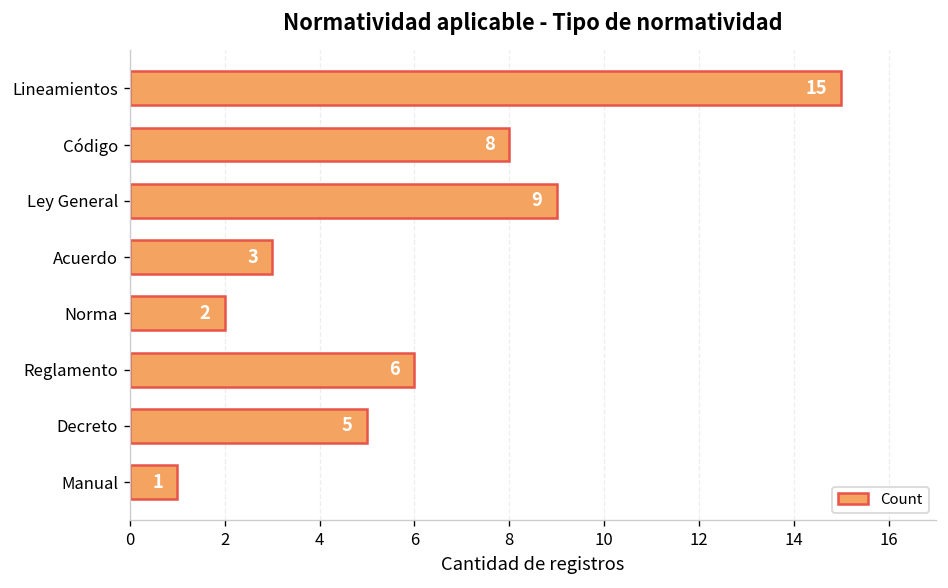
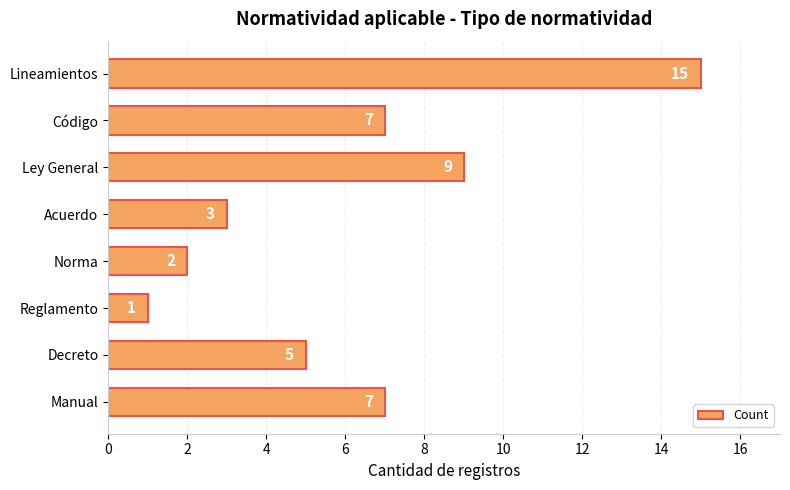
  {
    "Lineamientos": 15,
-   "Código": 8,
+   "Código": 7,
    "Ley General": 9,
    "Acuerdo": 3,
    "Norma": 2,
-   "Reglamento": 6,
+   "Reglamento": 1,
    "Decreto": 5,
-   "Manual": 1
+   "Manual": 7
  }
